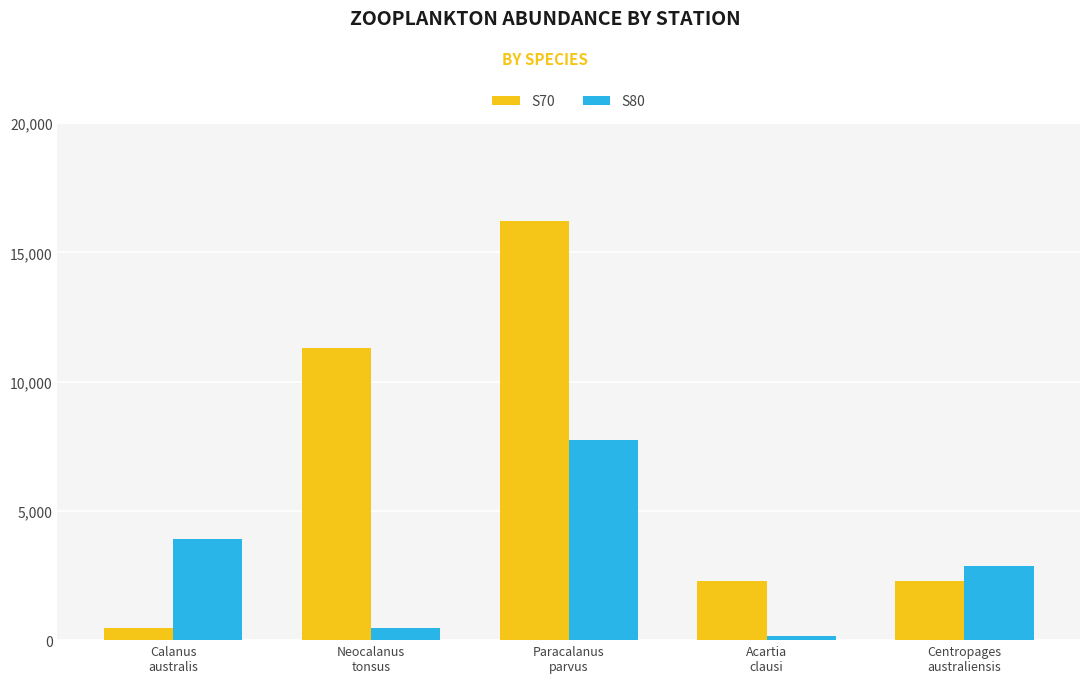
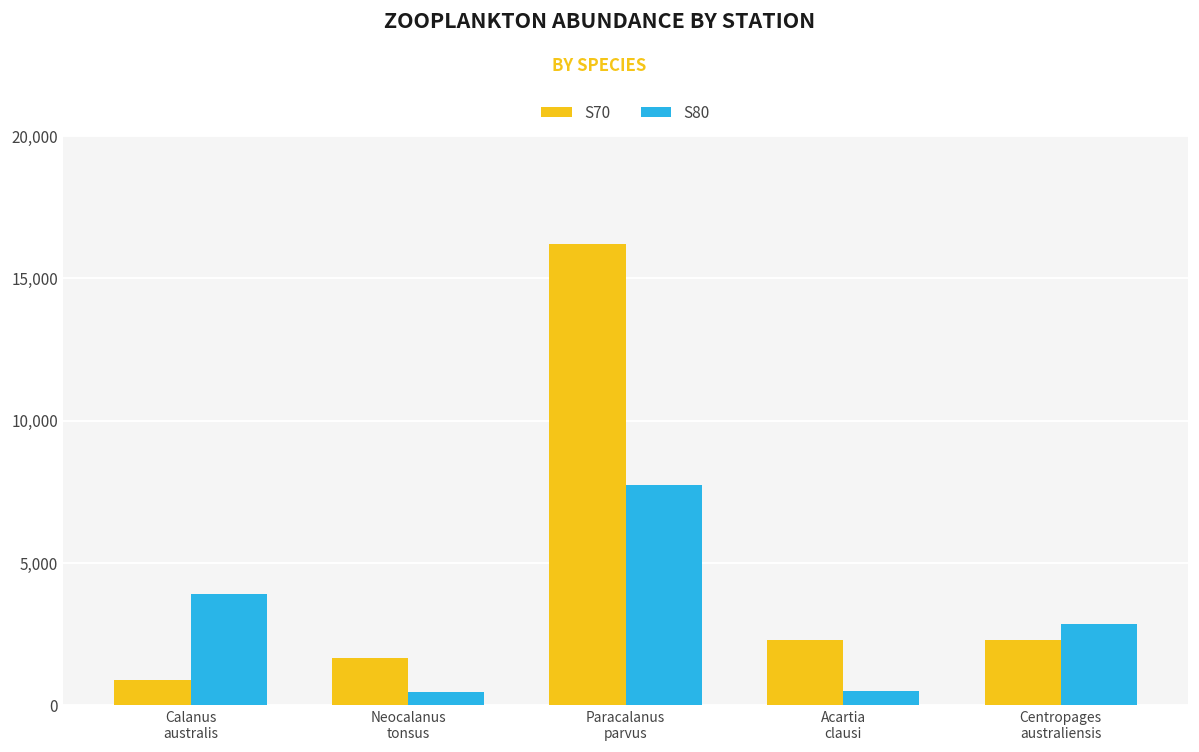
  {
    "S70": {
-     "Calanus australis": "500",
-     "Neocalanus tonsus": "11,300",
+     "Calanus australis": "900",
+     "Neocalanus tonsus": "1,600",
      "Paracalanus parvus": "16,200",
      "Acartia clausi": "2,300",
      "Centropages australiensis": "2,300"
    },
    "S80": {
      "Calanus australis": "3,900",
      "Neocalanus tonsus": "500",
      "Paracalanus parvus": "7,700",
-     "Acartia clausi": "200",
+     "Acartia clausi": "500",
      "Centropages australiensis": "2,900"
    }
  }
